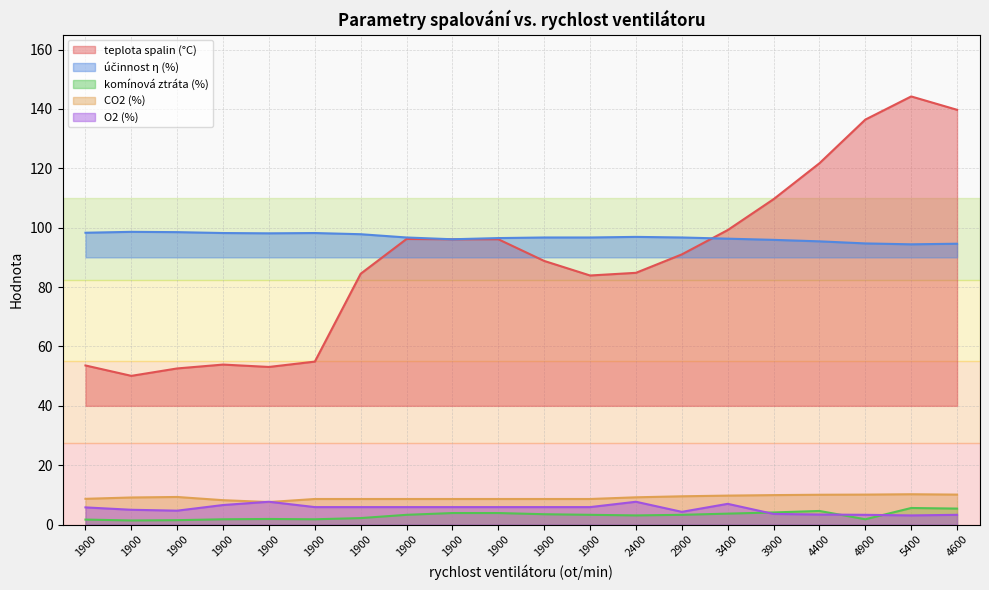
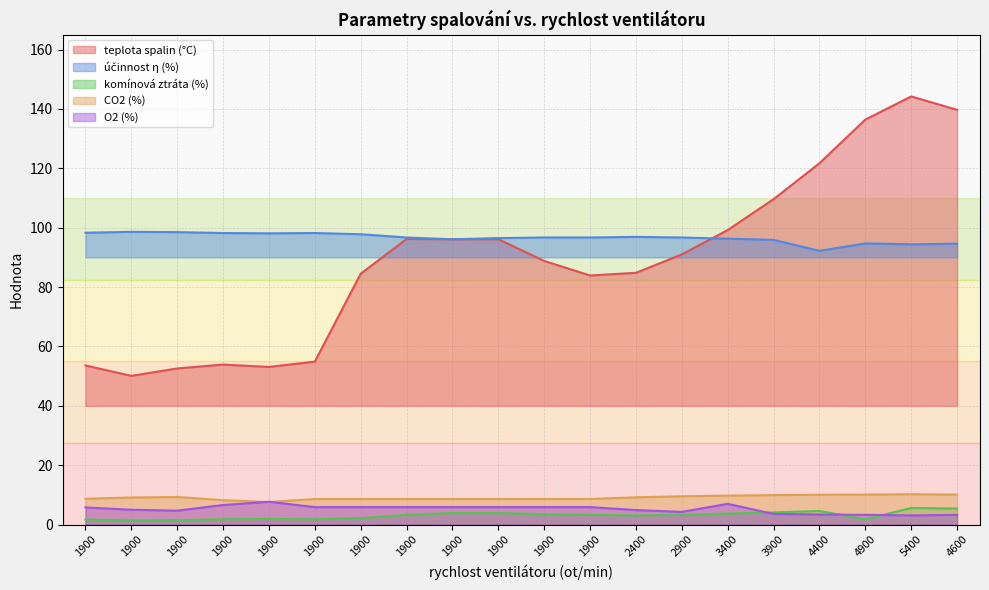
  {
    "účinnost η (%)": {
      "2400": 97,
      "2900": 97,
      "3400": 96,
      "3900": 96,
-     "4400": 95,
+     "4400": 92,
      "4900": 95,
      "5400": 94,
      "4600": 95
    },
    "komínová ztráta (%)": {
      "2400": 3,
      "2900": 3,
      "3400": 4,
      "4400": 5,
      "4900": 2,
      "5400": 6,
      "4600": 5
    },
    "O2 (%)": {
-     "2400": 8,
+     "2400": 5,
      "2900": 4,
      "3400": 7,
      "4400": 3,
      "4900": 3,
      "5400": 3,
      "4600": 3
    }
  }
